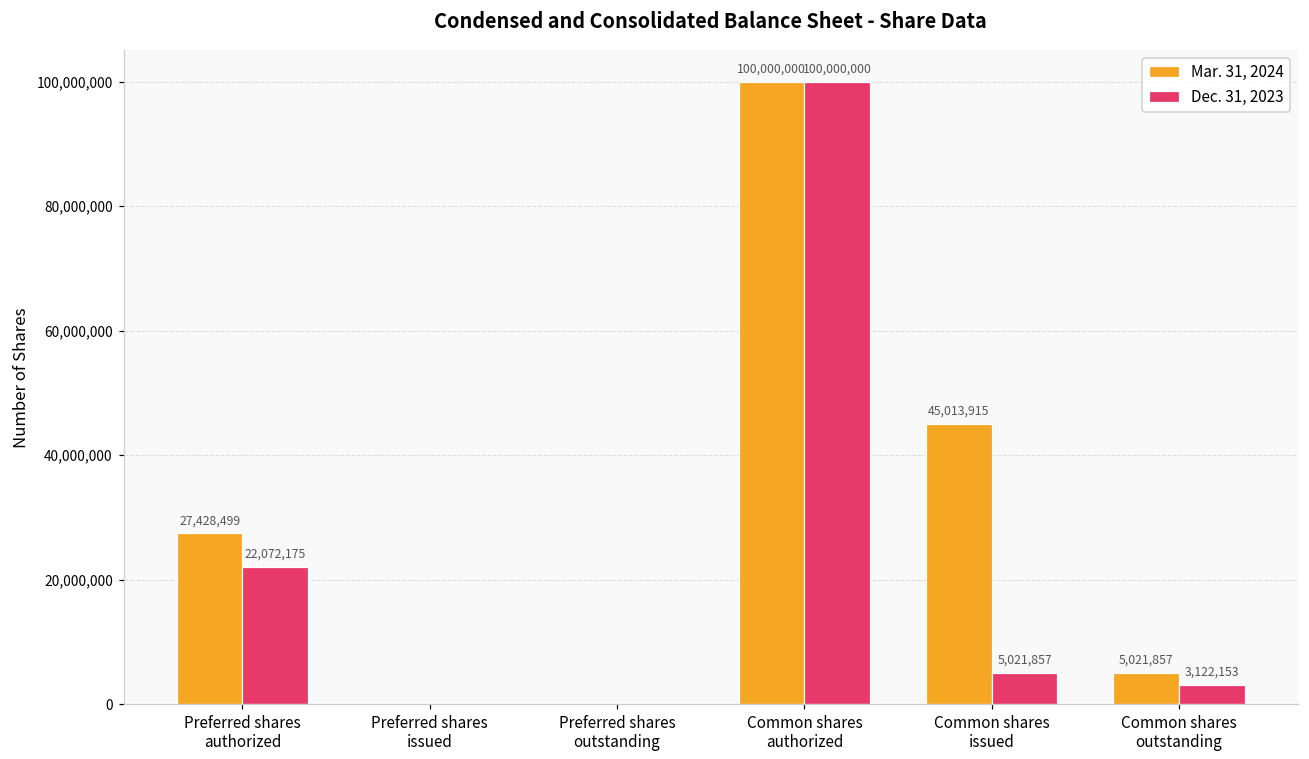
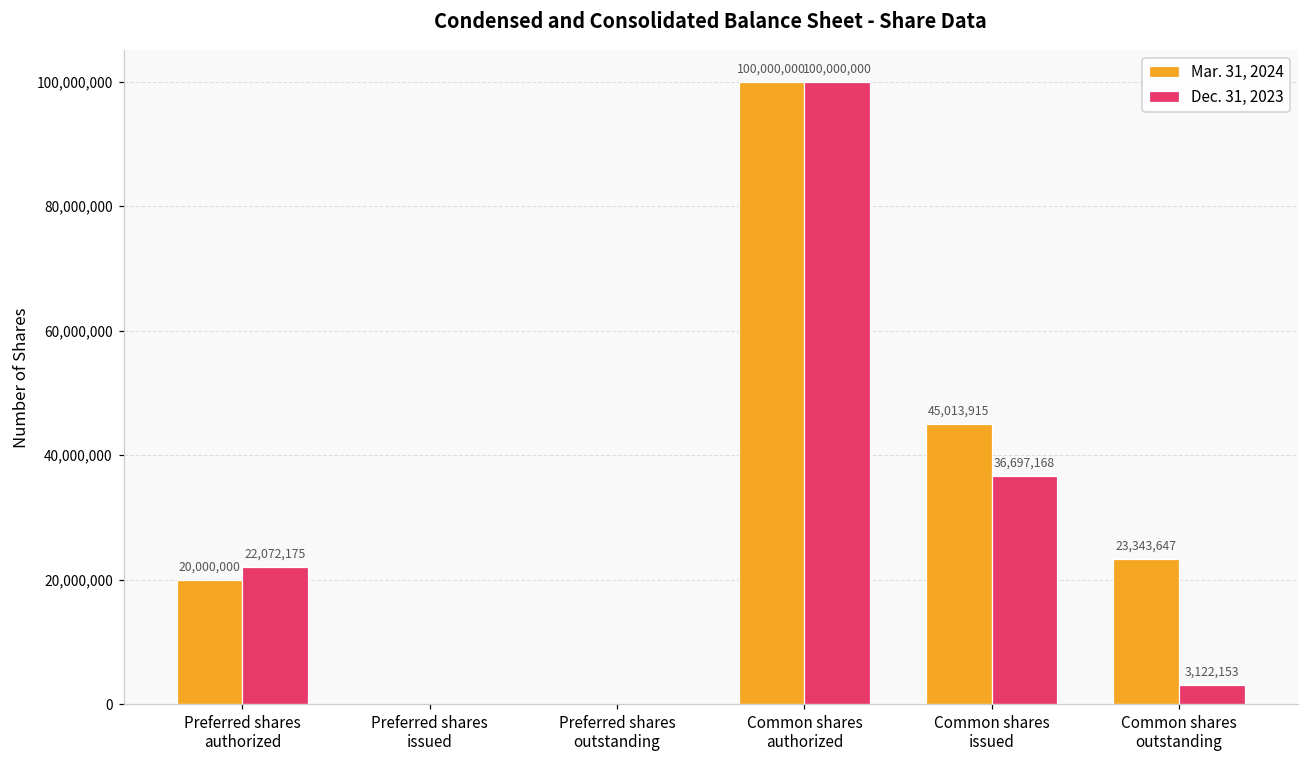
  {
    "Mar. 31, 2024": {
-     "Preferred shares authorized": "27,428,499",
+     "Preferred shares authorized": "20,000,000",
      "Common shares authorized": "100,000,000",
      "Common shares issued": "45,013,915",
-     "Common shares outstanding": "5,021,857"
+     "Common shares outstanding": "23,343,647"
    },
    "Dec. 31, 2023": {
      "Preferred shares authorized": "22,072,175",
      "Common shares authorized": "100,000,000",
-     "Common shares issued": "5,021,857",
+     "Common shares issued": "36,697,168",
      "Common shares outstanding": "3,122,153"
    }
  }
